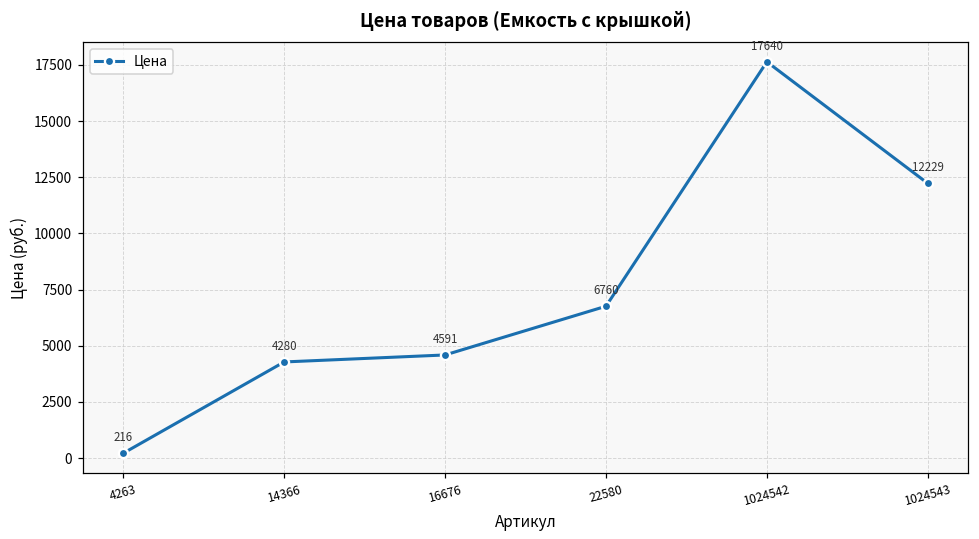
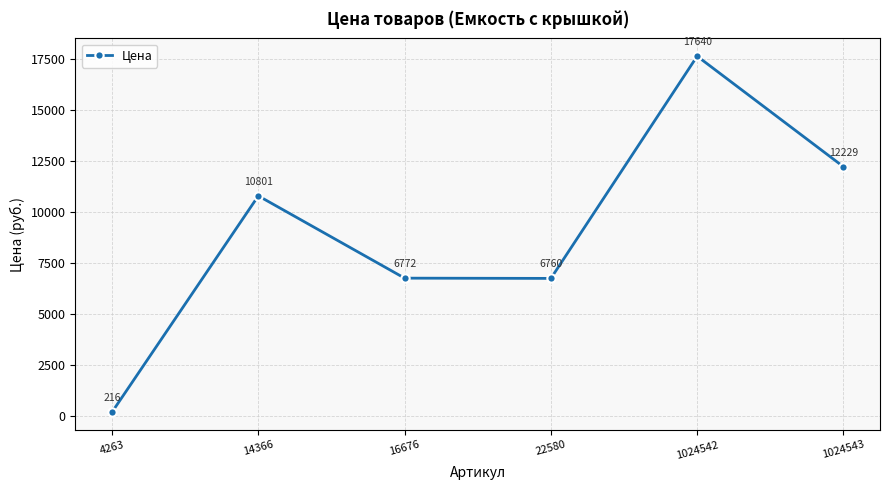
  {
    "4263": 216,
-   "14366": 4280,
-   "16676": 4591,
+   "14366": 10801,
+   "16676": 6772,
    "22580": 6760,
    "1024542": 17640,
    "1024543": 12229
  }
